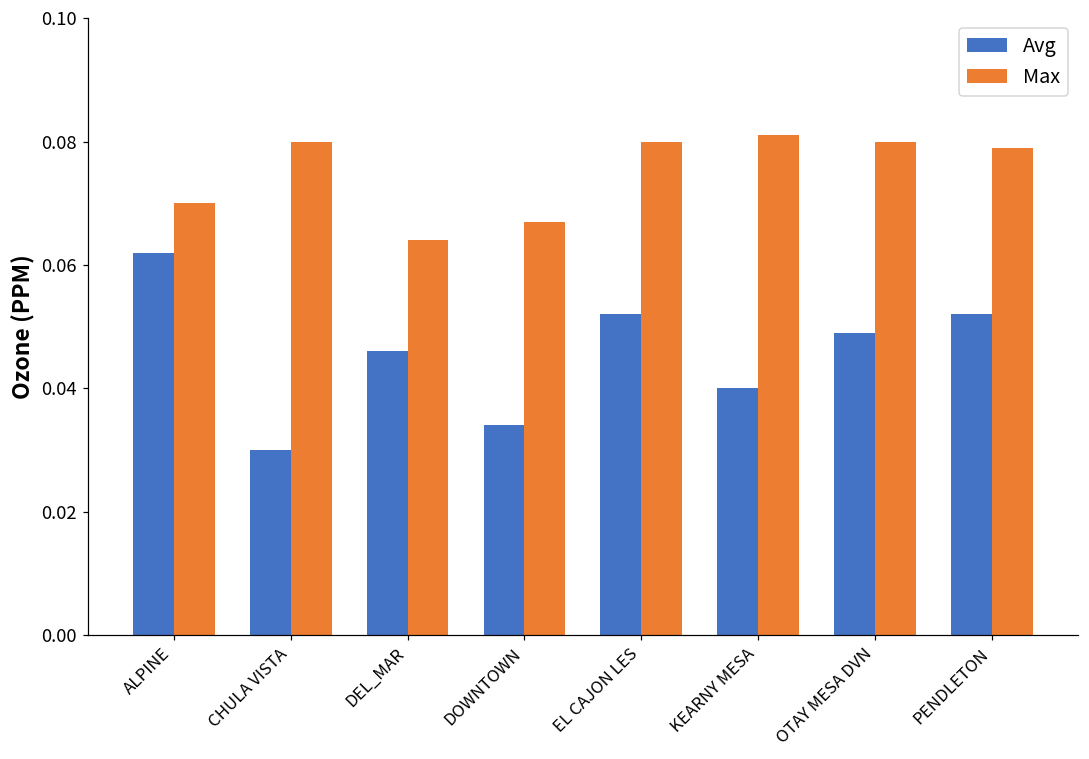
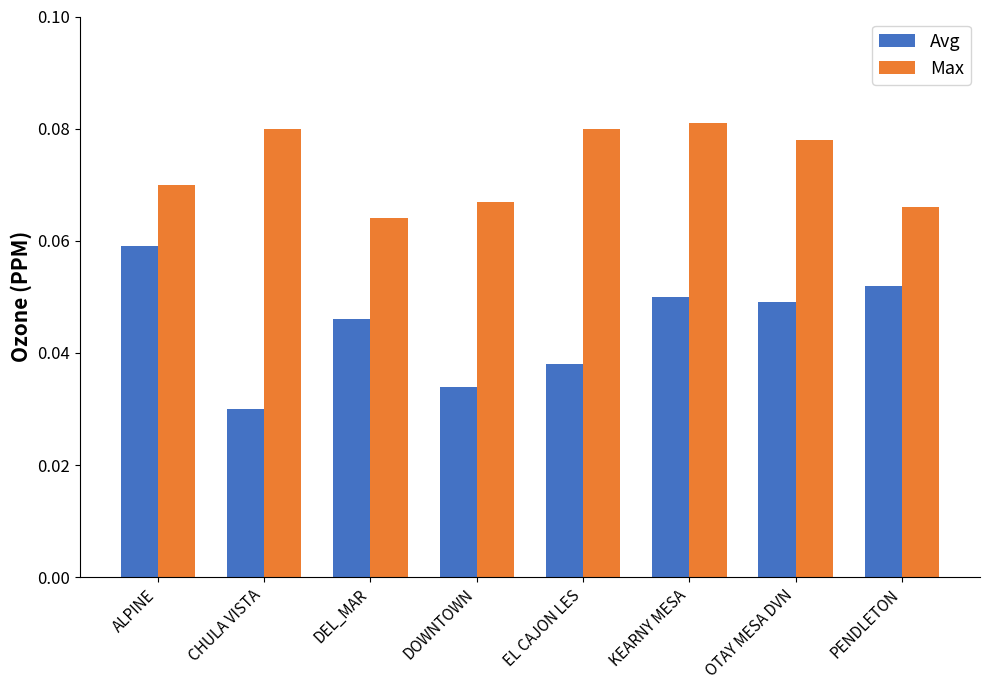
  {
    "Avg": {
-     "ALPINE": 0.062,
+     "ALPINE": 0.059,
      "CHULA VISTA": 0.030,
      "DEL_MAR": 0.046,
      "DOWNTOWN": 0.034,
-     "EL CAJON LES": 0.052,
-     "KEARNY MESA": 0.04,
+     "EL CAJON LES": 0.038,
+     "KEARNY MESA": 0.05,
      "OTAY MESA DVN": 0.049,
      "PENDLETON": 0.052
    },
    "Max": {
      "ALPINE": 0.070,
      "CHULA VISTA": 0.080,
      "DEL_MAR": 0.064,
      "DOWNTOWN": 0.067,
      "EL CAJON LES": 0.080,
      "KEARNY MESA": 0.081,
-     "OTAY MESA DVN": 0.080,
-     "PENDLETON": 0.079
+     "OTAY MESA DVN": 0.078,
+     "PENDLETON": 0.066
    }
  }
